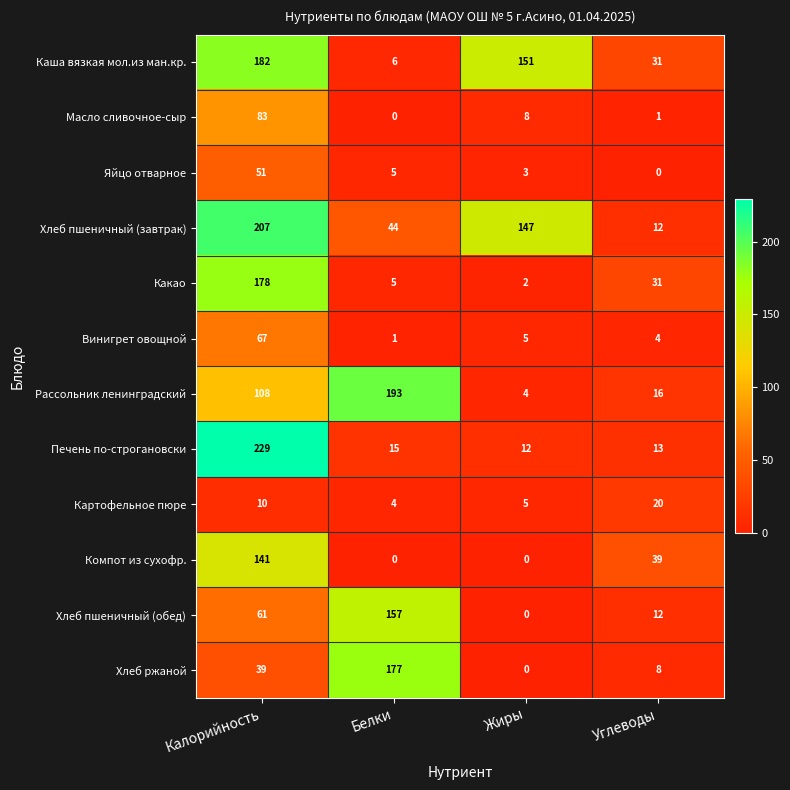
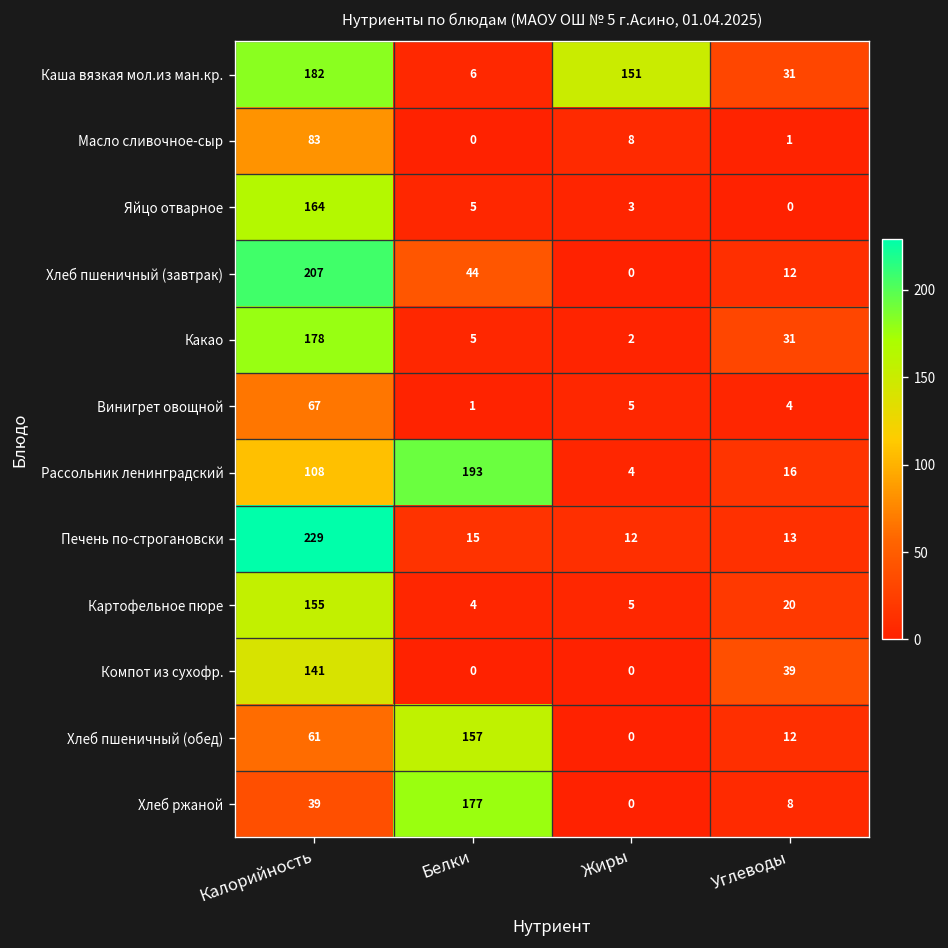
  {
    "Каша вязкая мол.из ман.кр.": {
      "Калорийность": 182,
      "Белки": 6,
      "Жиры": 151,
      "Углеводы": 31
    },
    "Масло сливочное-сыр": {
      "Калорийность": 83,
      "Белки": 0,
      "Жиры": 8,
      "Углеводы": 1
    },
    "Яйцо отварное": {
-     "Калорийность": 51,
+     "Калорийность": 164,
      "Белки": 5,
      "Жиры": 3,
      "Углеводы": 0
    },
    "Хлеб пшеничный (завтрак)": {
      "Калорийность": 207,
      "Белки": 44,
-     "Жиры": 147,
+     "Жиры": 0,
      "Углеводы": 12
    },
    "Какао": {
      "Калорийность": 178,
      "Белки": 5,
      "Жиры": 2,
      "Углеводы": 31
    },
    "Винигрет овощной": {
      "Калорийность": 67,
      "Белки": 1,
      "Жиры": 5,
      "Углеводы": 4
    },
    "Рассольник ленинградский": {
      "Калорийность": 108,
      "Белки": 193,
      "Жиры": 4,
      "Углеводы": 16
    },
    "Печень по-строгановски": {
      "Калорийность": 229,
      "Белки": 15,
      "Жиры": 12,
      "Углеводы": 13
    },
    "Картофельное пюре": {
-     "Калорийность": 10,
+     "Калорийность": 155,
      "Белки": 4,
      "Жиры": 5,
      "Углеводы": 20
    },
    "Компот из сухофр.": {
      "Калорийность": 141,
      "Белки": 0,
      "Жиры": 0,
      "Углеводы": 39
    },
    "Хлеб пшеничный (обед)": {
      "Калорийность": 61,
      "Белки": 157,
      "Жиры": 0,
      "Углеводы": 12
    },
    "Хлеб ржаной": {
      "Калорийность": 39,
      "Белки": 177,
      "Жиры": 0,
      "Углеводы": 8
    }
  }
